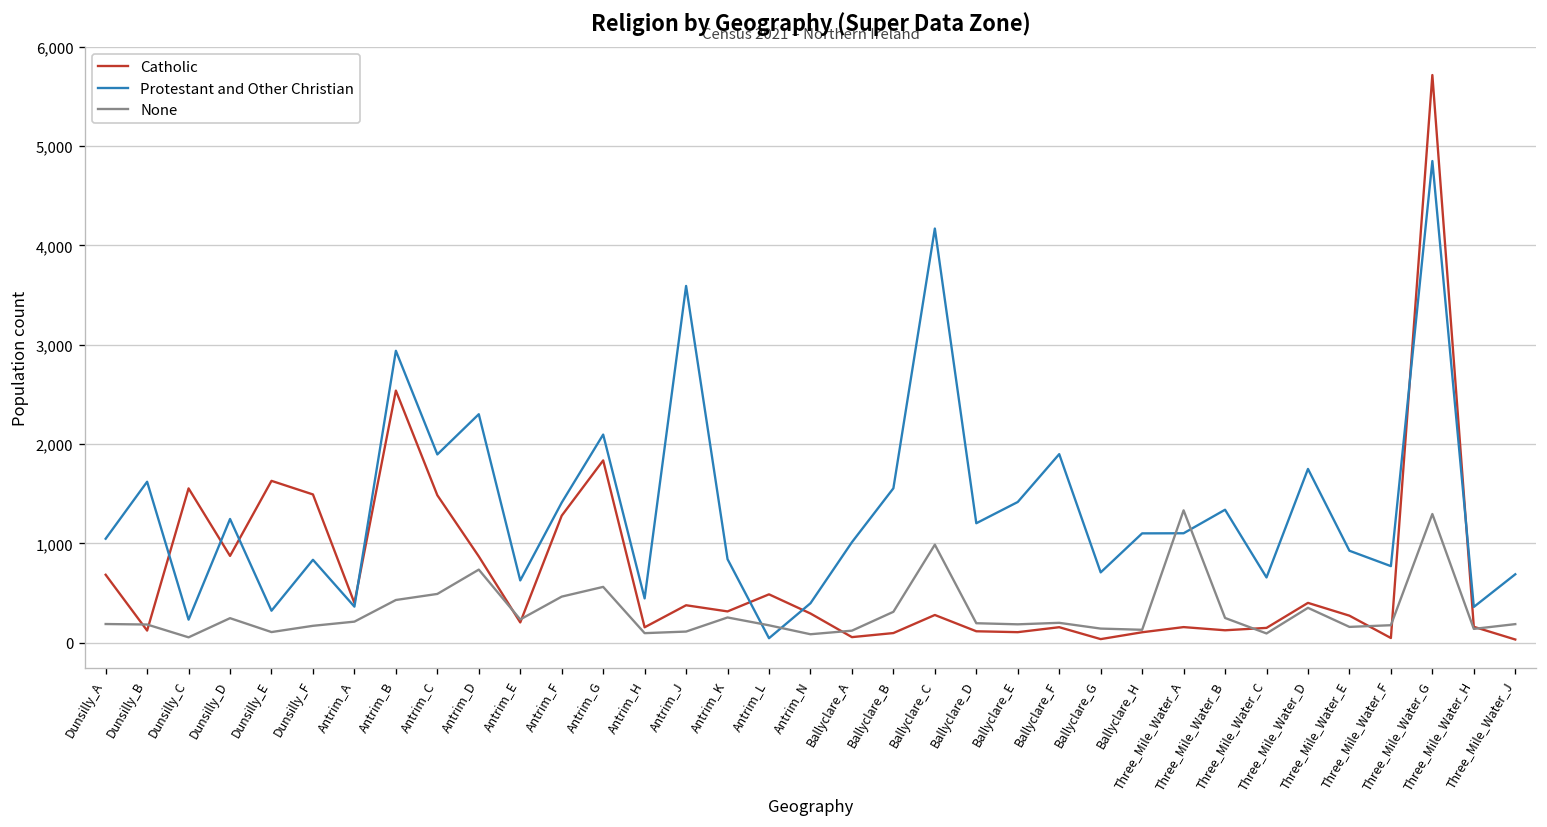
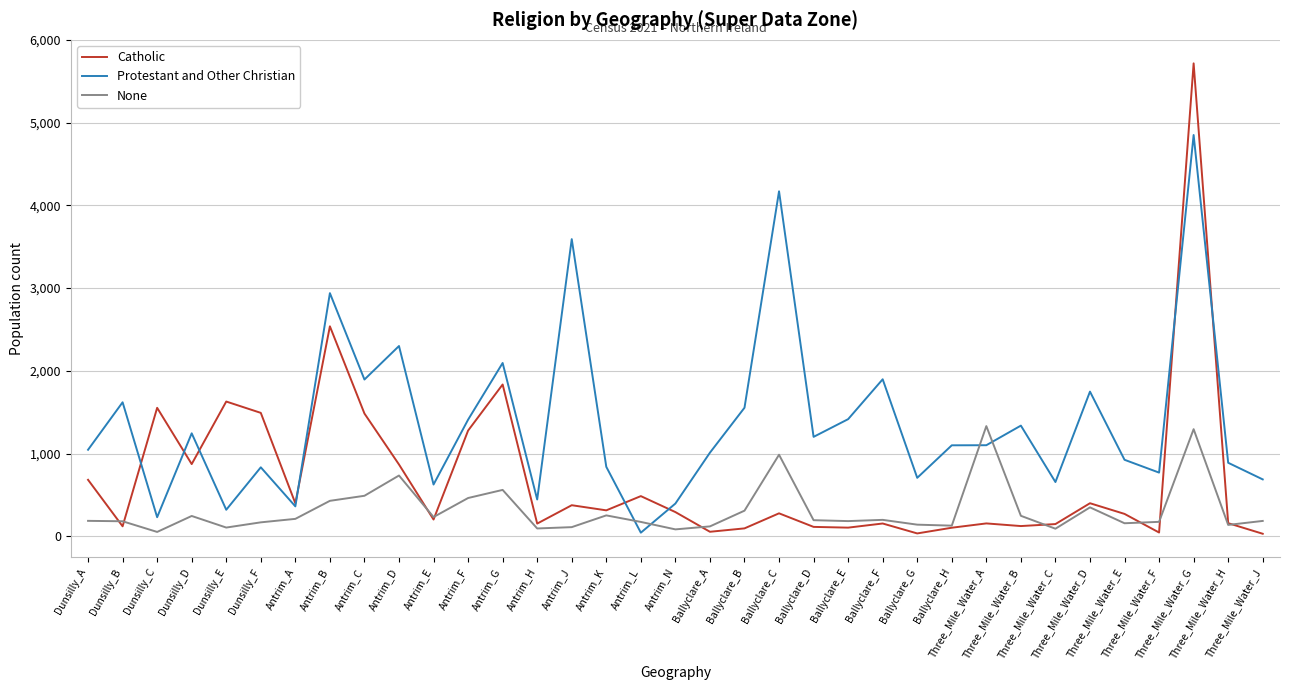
  {
    "Catholic": {
      "Dunsilly_A": "700",
      "Dunsilly_B": "100",
      "Dunsilly_C": "1,600",
      "Dunsilly_D": "900",
      "Dunsilly_E": "1,600",
      "Dunsilly_F": "1,500",
      "Antrim_A": "400",
      "Antrim_B": "2,500",
      "Antrim_C": "1,500",
      "Antrim_D": "900",
      "Antrim_F": "1,300",
      "Antrim_G": "1,800",
      "Antrim_H": "200",
      "Antrim_J": "400",
      "Antrim_K": "300",
      "Antrim_L": "500",
      "Antrim_N": "300",
      "Ballyclare_A": "100",
      "Ballyclare_B": "100",
      "Ballyclare_C": "300",
      "Ballyclare_D": "100",
      "Ballyclare_E": "100",
      "Ballyclare_F": "200",
      "Ballyclare_G": "0",
      "Three_Mile_Water_A": "200",
      "Three_Mile_Water_B": "100",
      "Three_Mile_Water_C": "100",
      "Three_Mile_Water_D": "400",
      "Three_Mile_Water_E": "300",
      "Three_Mile_Water_F": "0",
      "Three_Mile_Water_G": "5,700",
      "Three_Mile_Water_J": "0"
    },
    "Protestant and Other Christian": {
      "Dunsilly_A": "1,000",
      "Dunsilly_B": "1,600",
      "Dunsilly_C": "200",
      "Dunsilly_D": "1,200",
      "Dunsilly_E": "300",
      "Dunsilly_F": "800",
      "Antrim_A": "400",
      "Antrim_B": "2,900",
      "Antrim_C": "1,900",
      "Antrim_D": "2,300",
      "Antrim_E": "600",
      "Antrim_F": "1,400",
      "Antrim_G": "2,100",
      "Antrim_H": "400",
      "Antrim_J": "3,600",
      "Antrim_K": "800",
      "Antrim_L": "0",
      "Antrim_N": "400",
      "Ballyclare_A": "1,000",
      "Ballyclare_B": "1,600",
      "Ballyclare_C": "4,200",
      "Ballyclare_D": "1,200",
      "Ballyclare_E": "1,400",
      "Ballyclare_F": "1,900",
      "Ballyclare_G": "700",
      "Ballyclare_H": "1,100",
      "Three_Mile_Water_A": "1,100",
      "Three_Mile_Water_B": "1,300",
      "Three_Mile_Water_C": "700",
      "Three_Mile_Water_D": "1,700",
      "Three_Mile_Water_E": "900",
      "Three_Mile_Water_F": "800",
      "Three_Mile_Water_G": "4,900",
-     "Three_Mile_Water_H": "400",
+     "Three_Mile_Water_H": "900",
      "Three_Mile_Water_J": "700"
    },
    "None": {
      "Dunsilly_A": "200",
      "Dunsilly_B": "200",
      "Dunsilly_C": "100",
      "Dunsilly_D": "200",
      "Dunsilly_E": "100",
      "Dunsilly_F": "200",
      "Antrim_A": "200",
      "Antrim_B": "400",
      "Antrim_C": "500",
      "Antrim_D": "700",
      "Antrim_F": "500",
      "Antrim_G": "600",
      "Antrim_H": "100",
      "Antrim_J": "100",
      "Antrim_K": "300",
      "Antrim_L": "200",
      "Antrim_N": "100",
      "Ballyclare_A": "100",
      "Ballyclare_B": "300",
      "Ballyclare_C": "1,000",
      "Ballyclare_D": "200",
      "Ballyclare_E": "200",
      "Ballyclare_F": "200",
      "Ballyclare_G": "100",
      "Three_Mile_Water_A": "1,300",
      "Three_Mile_Water_B": "200",
      "Three_Mile_Water_C": "100",
      "Three_Mile_Water_D": "400",
      "Three_Mile_Water_E": "200",
      "Three_Mile_Water_F": "200",
      "Three_Mile_Water_G": "1,300",
      "Three_Mile_Water_J": "200"
    }
  }
